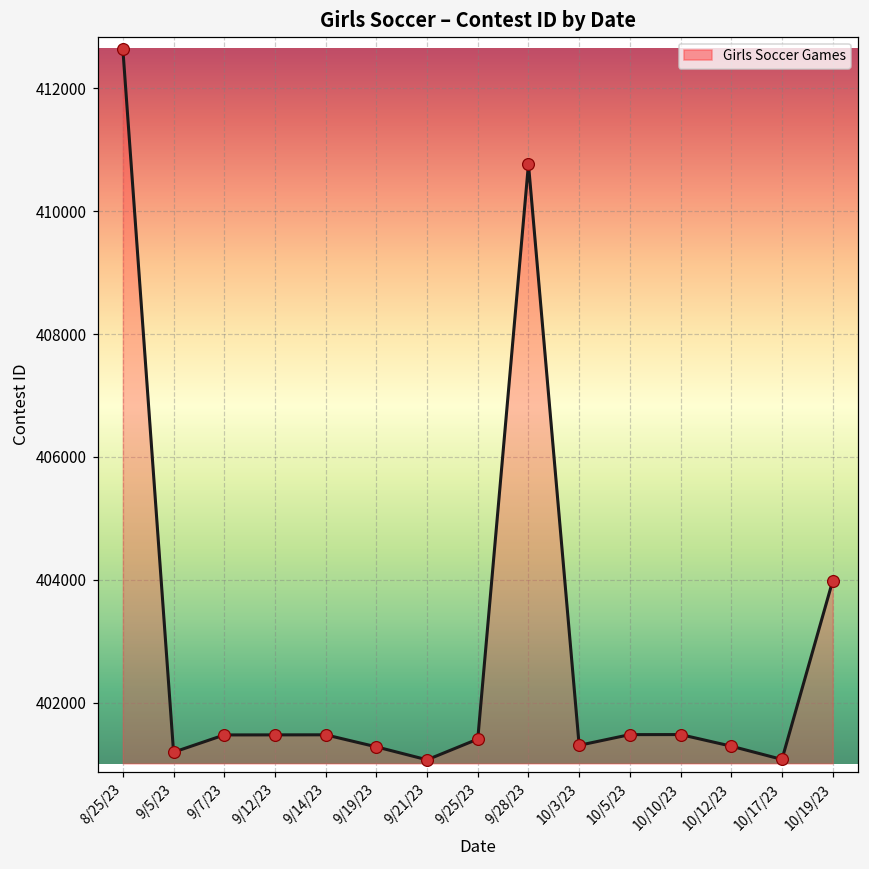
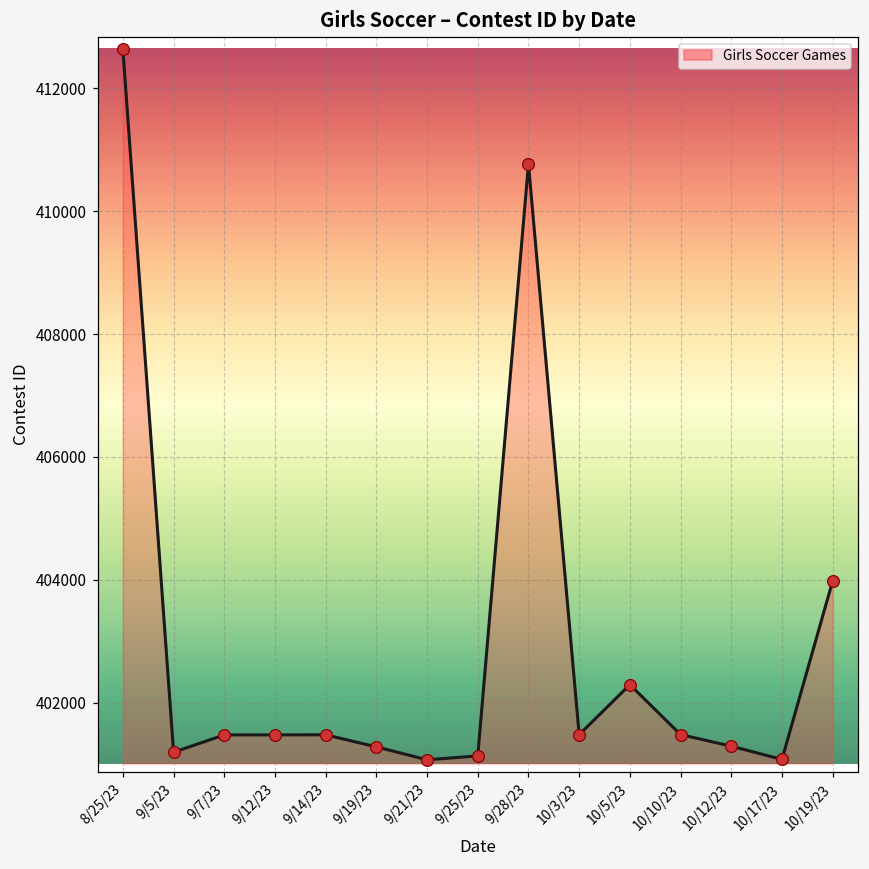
  {
    "8/25/23": 412600,
    "9/5/23": 401200,
    "9/7/23": 401500,
    "9/12/23": 401500,
    "9/14/23": 401500,
    "9/19/23": 401300,
    "9/21/23": 401100,
-   "9/25/23": 401400,
+   "9/25/23": 401100,
    "9/28/23": 410800,
-   "10/3/23": 401300,
-   "10/5/23": 401500,
+   "10/3/23": 401500,
+   "10/5/23": 402300,
    "10/10/23": 401500,
    "10/12/23": 401300,
    "10/17/23": 401100,
    "10/19/23": 404000
  }
